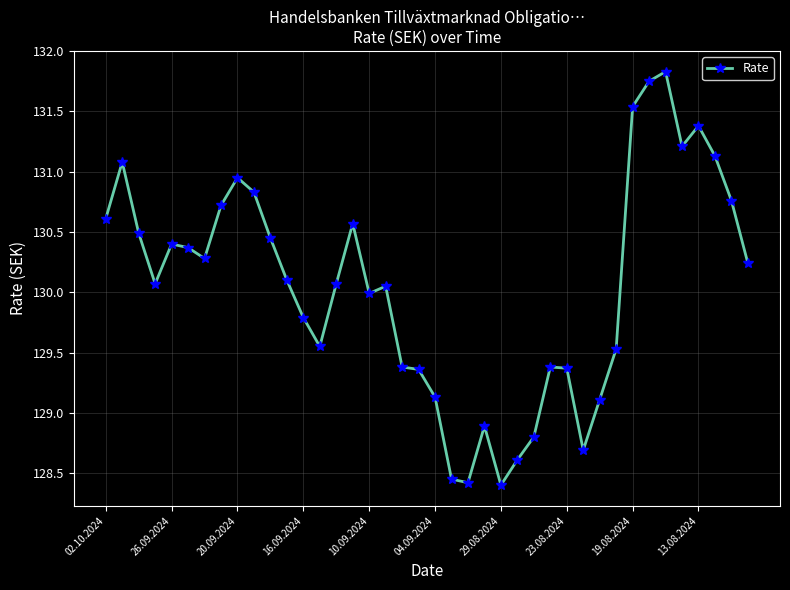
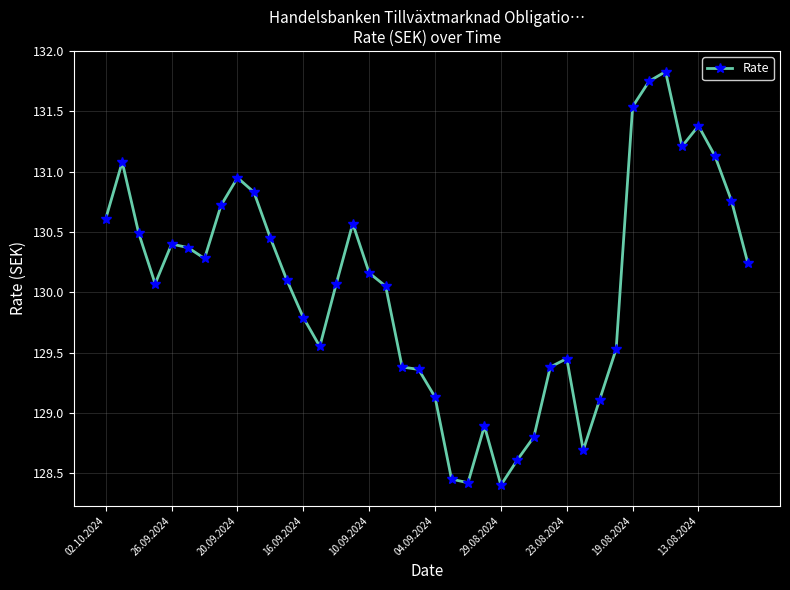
  {
    "02.10.2024": 130.61,
    "26.09.2024": 130.40,
    "20.09.2024": 130.95,
    "16.09.2024": 129.79,
-   "10.09.2024": 129.99,
+   "10.09.2024": 130.16,
    "04.09.2024": 129.13,
    "29.08.2024": 128.40,
-   "23.08.2024": 129.37,
+   "23.08.2024": 129.45,
    "19.08.2024": 131.54,
    "13.08.2024": 131.38
  }
